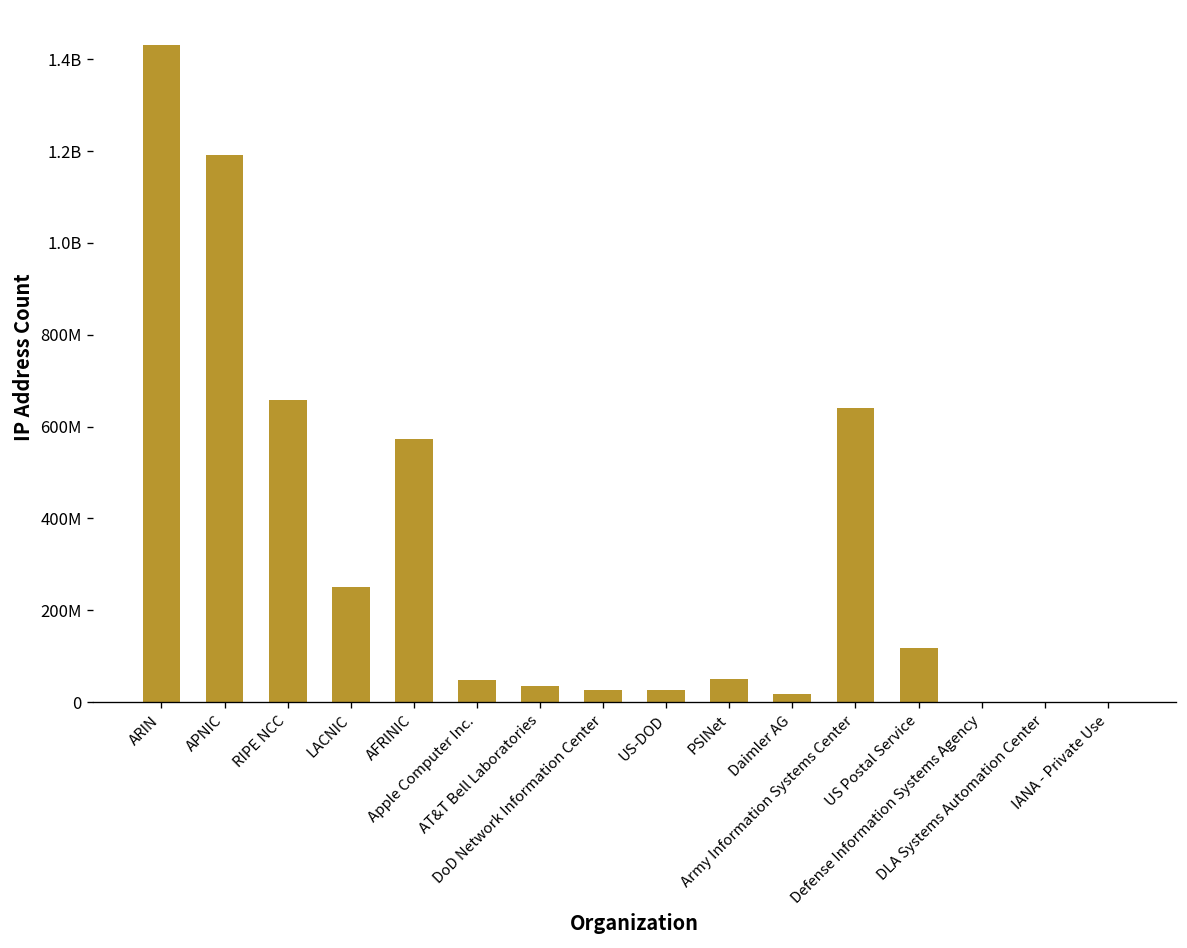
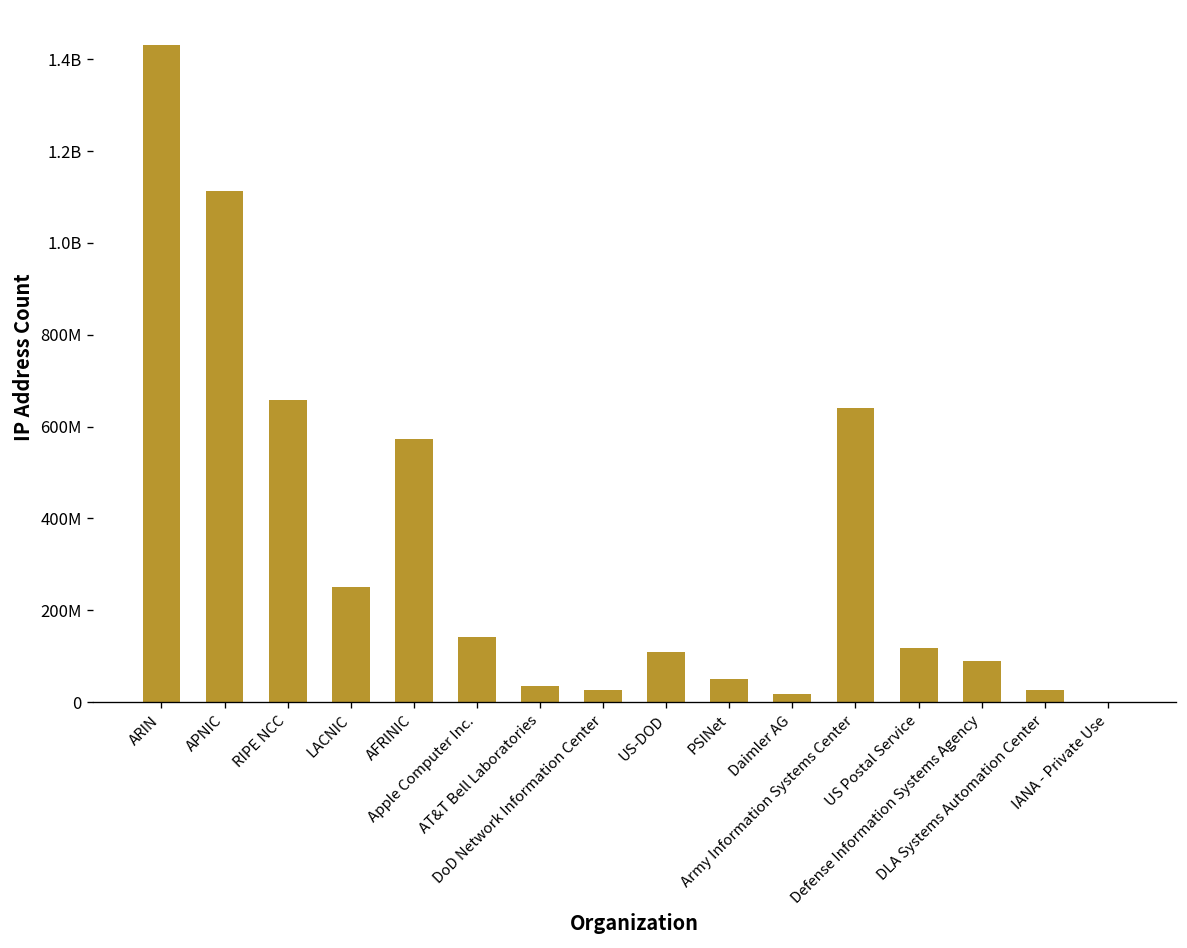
  {
    "ARIN": 1430000000,
-   "APNIC": 1190000000,
+   "APNIC": 1110000000,
    "RIPE NCC": 660000000,
    "LACNIC": 250000000,
    "AFRINIC": 570000000,
-   "Apple Computer Inc.": 50000000,
+   "Apple Computer Inc.": 140000000,
    "AT&T Bell Laboratories": 30000000,
    "DoD Network Information Center": 30000000,
-   "US-DOD": 30000000,
+   "US-DOD": 110000000,
    "PSINet": 50000000,
    "Daimler AG": 20000000,
    "Army Information Systems Center": 640000000,
    "US Postal Service": 120000000,
-   "Defense Information Systems Agency": 0,
-   "DLA Systems Automation Center": 0
+   "Defense Information Systems Agency": 90000000,
+   "DLA Systems Automation Center": 30000000
  }
